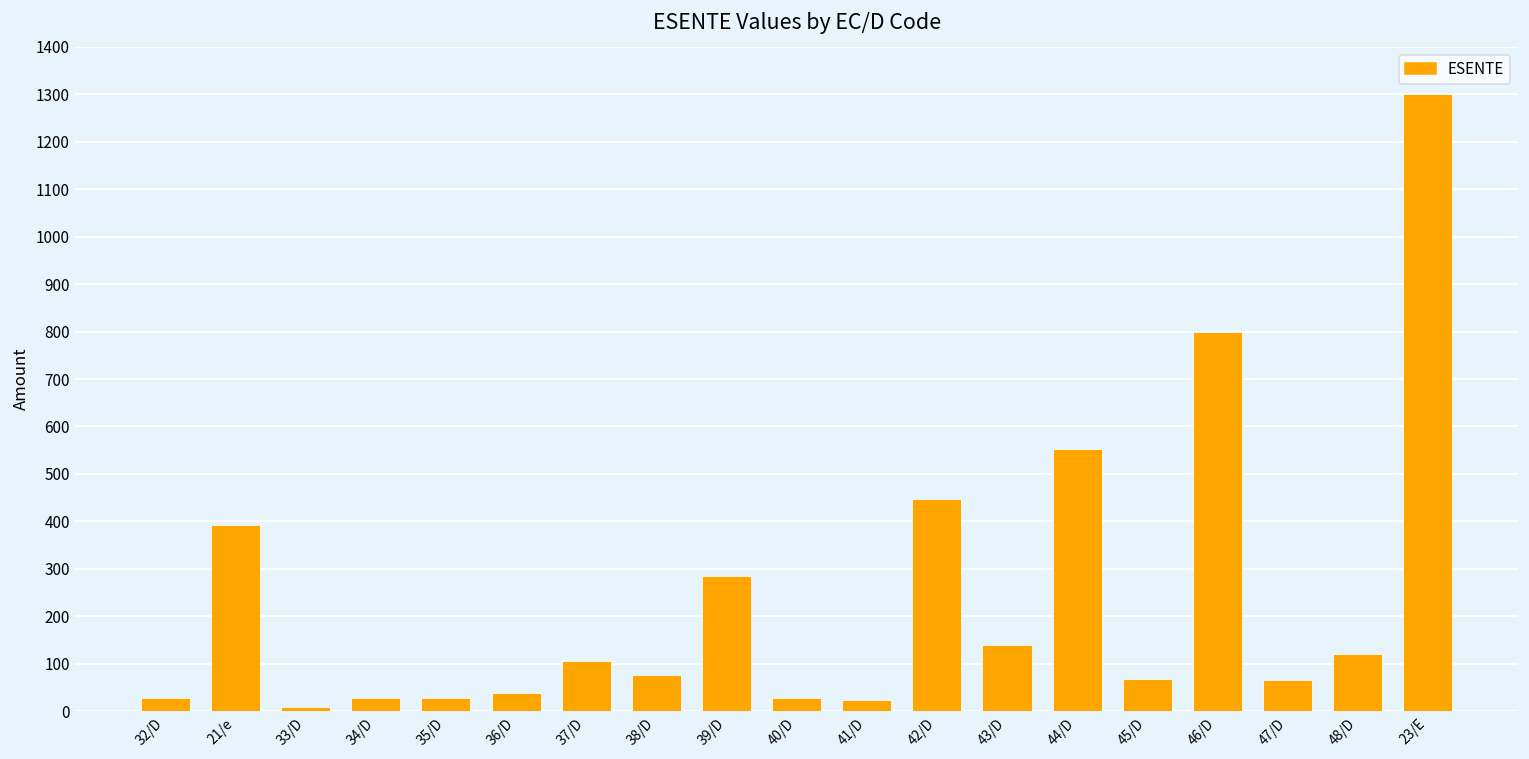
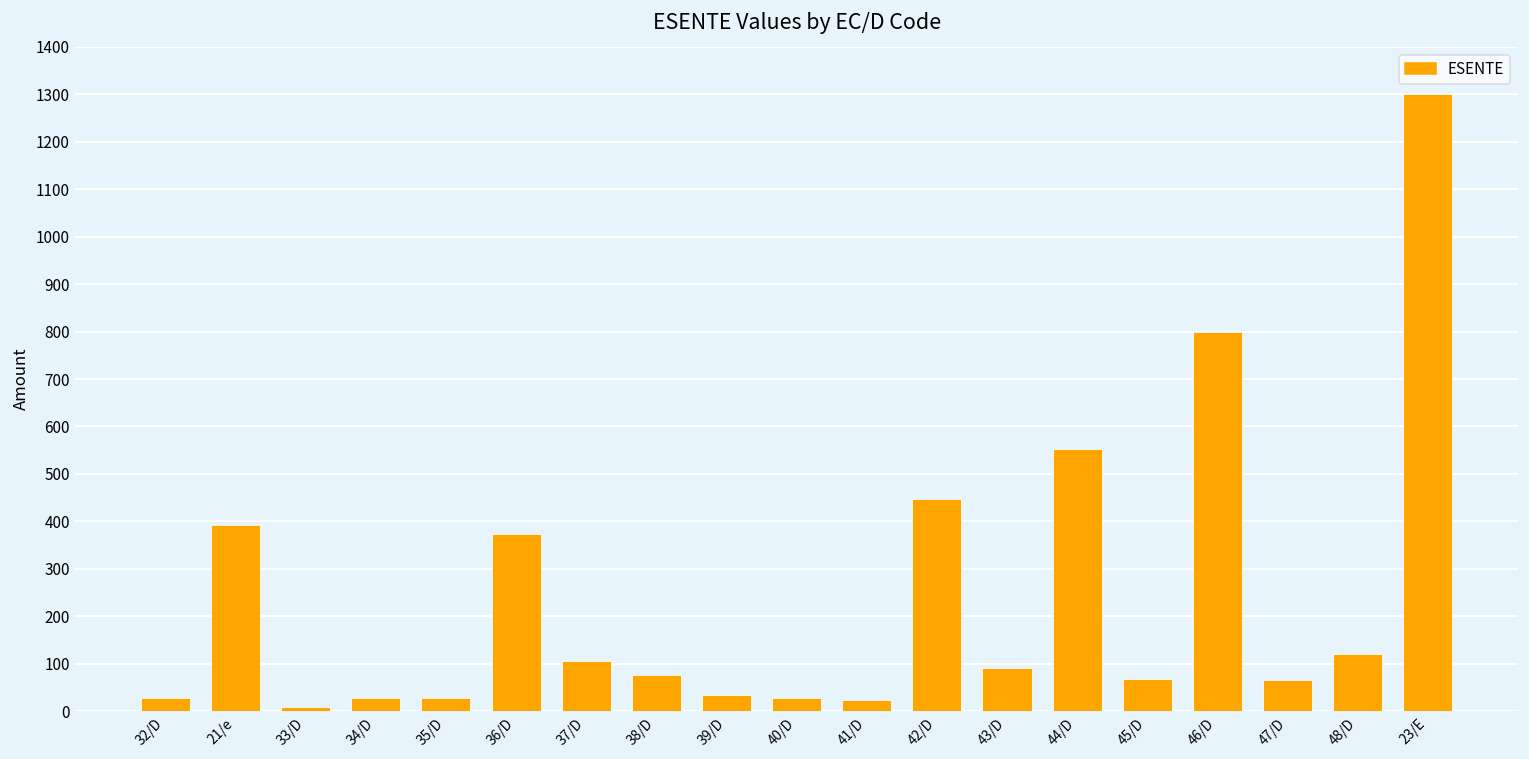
  {
    "32/D": 30,
    "21/e": 390,
    "33/D": 10,
    "34/D": 30,
    "35/D": 30,
-   "36/D": 40,
+   "36/D": 370,
    "37/D": 110,
    "38/D": 80,
-   "39/D": 290,
+   "39/D": 30,
    "40/D": 30,
    "41/D": 20,
    "42/D": 450,
-   "43/D": 140,
+   "43/D": 90,
    "44/D": 550,
    "45/D": 70,
    "46/D": 800,
    "47/D": 60,
    "48/D": 120,
    "23/E": 1300
  }
